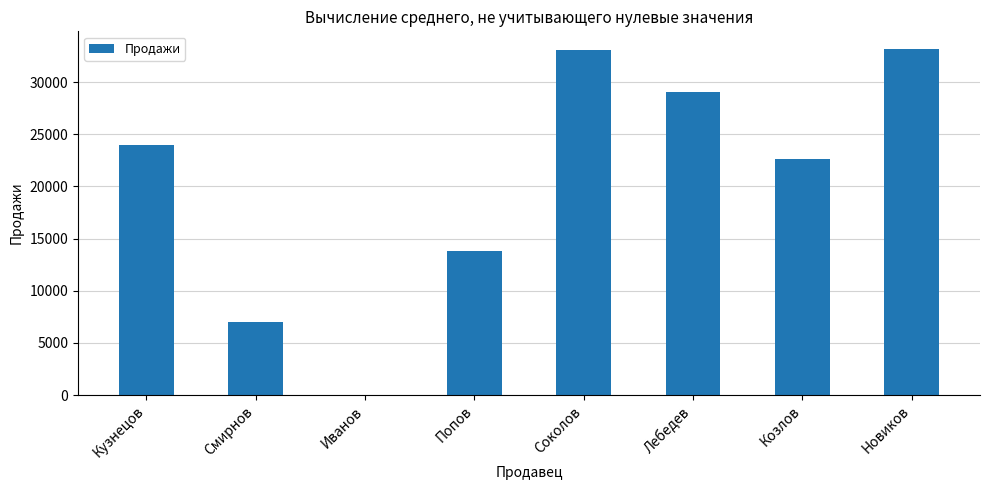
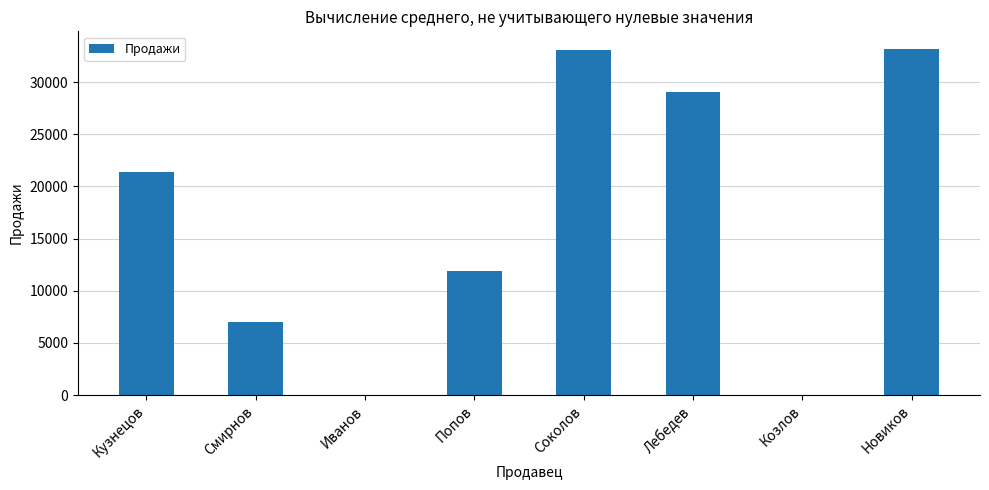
  {
-   "Кузнецов": 24000,
+   "Кузнецов": 21400,
    "Смирнов": 7000,
    "Иванов": 0,
-   "Попов": 13900,
+   "Попов": 11900,
    "Соколов": 33100,
    "Лебедев": 29100,
-   "Козлов": 22600,
+   "Козлов": 0,
    "Новиков": 33200
  }
